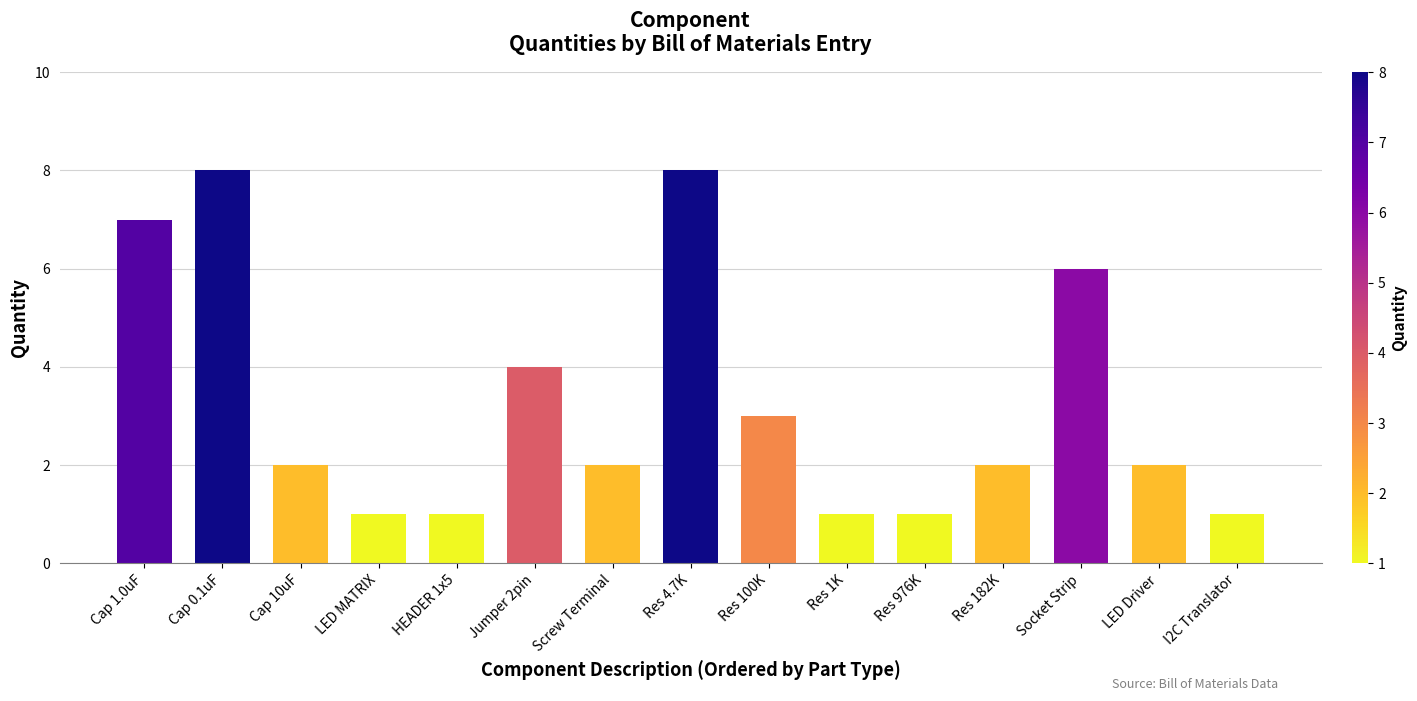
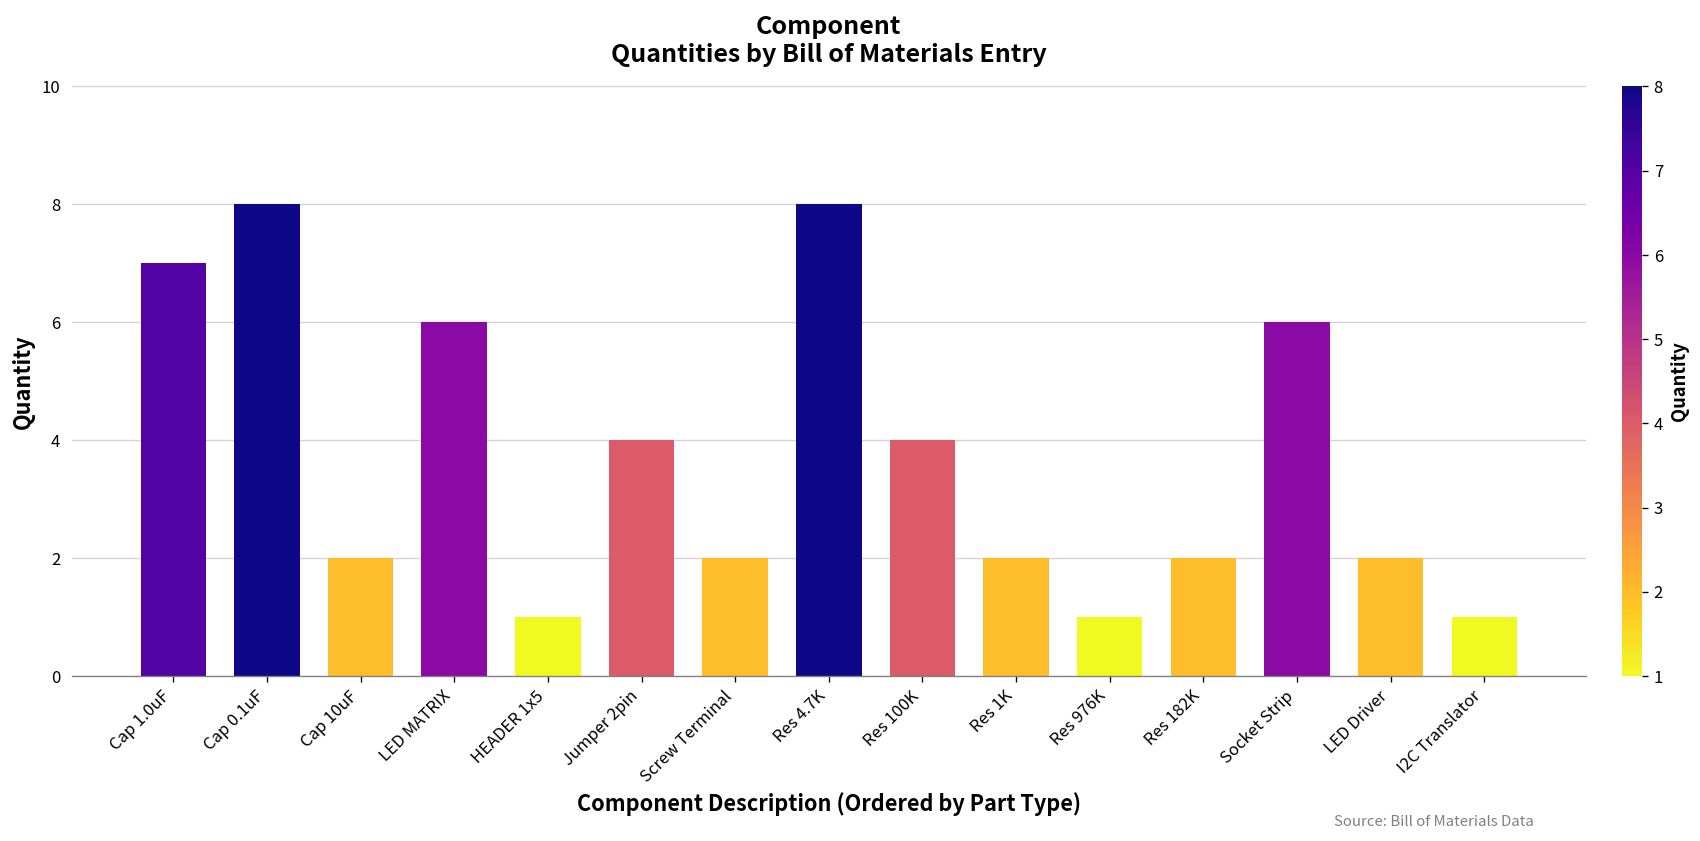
  {
    "Cap 1.0uF": 7,
    "Cap 0.1uF": 8,
    "Cap 10uF": 2,
-   "LED MATRIX": 1,
+   "LED MATRIX": 6,
    "HEADER 1x5": 1,
    "Jumper 2pin": 4,
    "Screw Terminal": 2,
    "Res 4.7K": 8,
-   "Res 100K": 3,
-   "Res 1K": 1,
+   "Res 100K": 4,
+   "Res 1K": 2,
    "Res 976K": 1,
    "Res 182K": 2,
    "Socket Strip": 6,
    "LED Driver": 2,
    "I2C Translator": 1
  }
